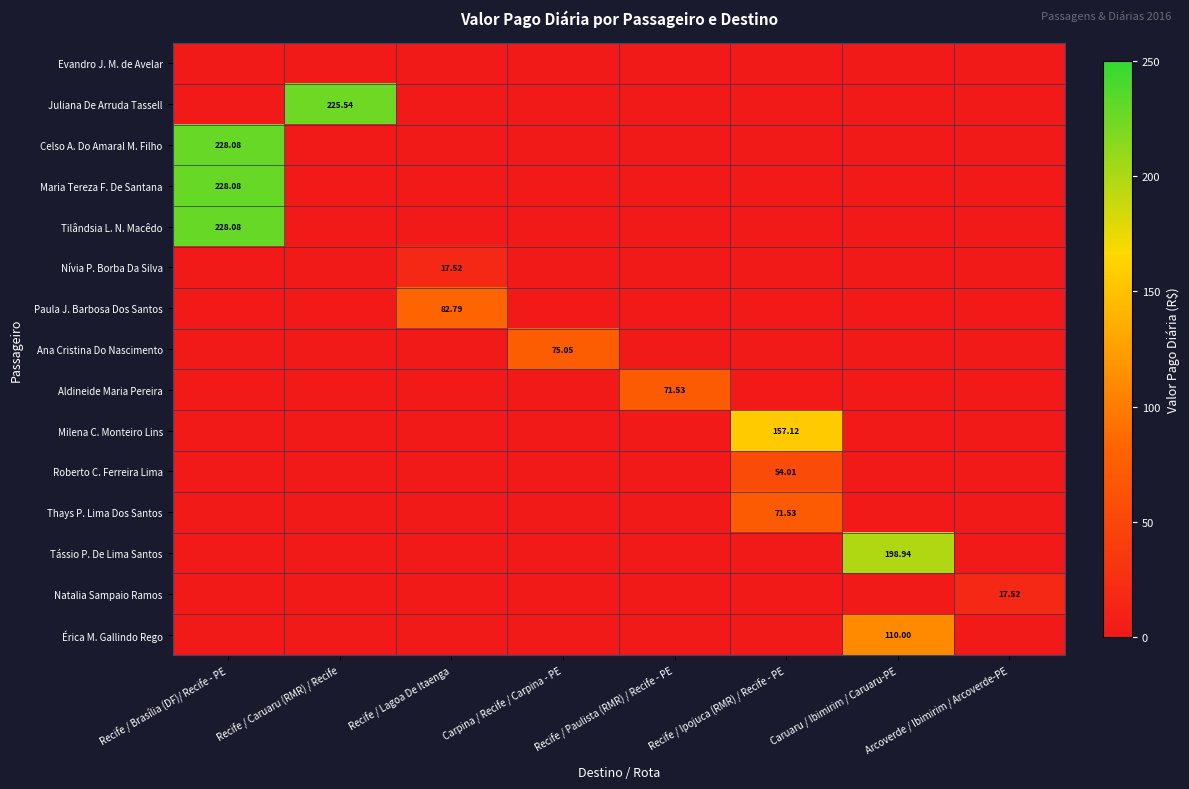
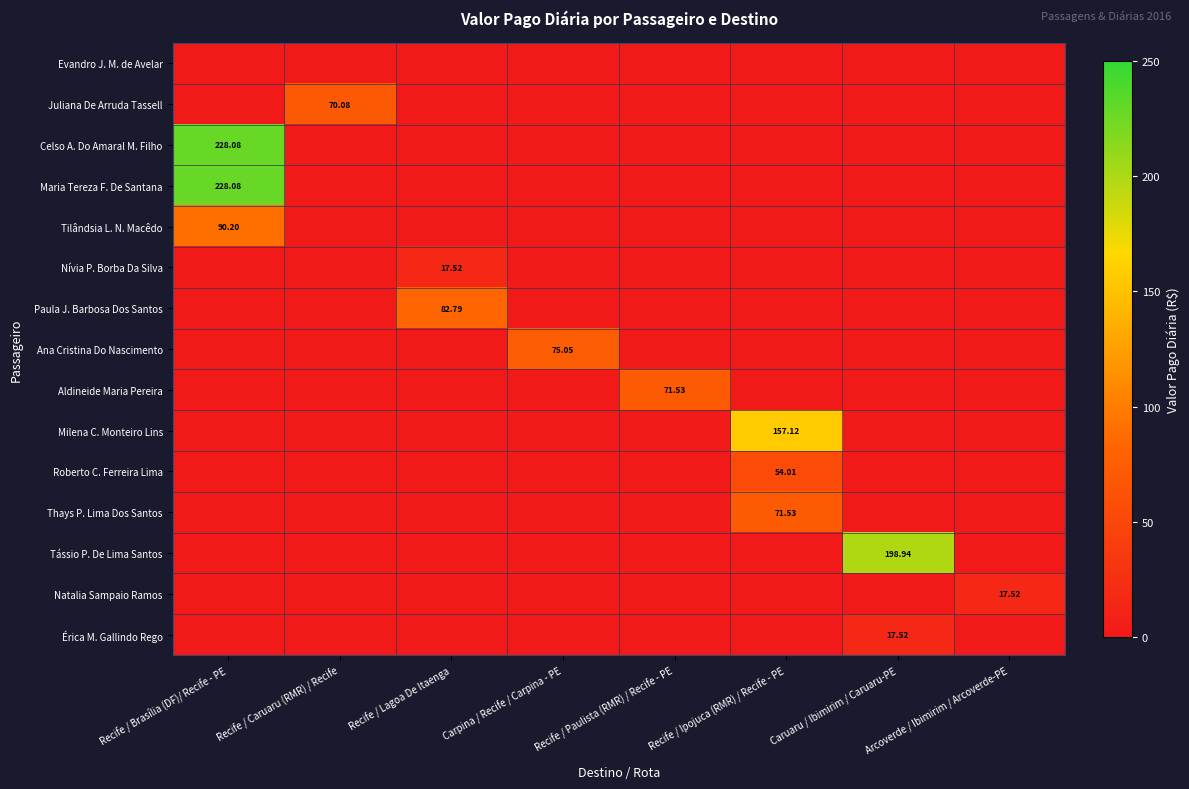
  {
    "Juliana De Arruda Tassell": {
-     "Recife / Caruaru (RMR) / Recife": 225.54
+     "Recife / Caruaru (RMR) / Recife": 70.08
    },
    "Celso A. Do Amaral M. Filho": {
      "Recife / Brasília (DF)/ Recife - PE": 228.08
    },
    "Maria Tereza F. De Santana": {
      "Recife / Brasília (DF)/ Recife - PE": 228.08
    },
    "Tilândsia L. N. Macêdo": {
-     "Recife / Brasília (DF)/ Recife - PE": 228.08
+     "Recife / Brasília (DF)/ Recife - PE": 90.20
    },
    "Nívia P. Borba Da Silva": {
      "Recife / Lagoa De Itaenga": 17.52
    },
    "Paula J. Barbosa Dos Santos": {
      "Recife / Lagoa De Itaenga": 82.79
    },
    "Ana Cristina Do Nascimento": {
      "Carpina / Recife / Carpina - PE": 75.05
    },
    "Aldineide Maria Pereira": {
      "Recife / Paulista (RMR) / Recife - PE": 71.53
    },
    "Milena C. Monteiro Lins": {
      "Recife / Ipojuca (RMR) / Recife - PE": 157.12
    },
    "Roberto C. Ferreira Lima": {
      "Recife / Ipojuca (RMR) / Recife - PE": 54.01
    },
    "Thays P. Lima Dos Santos": {
      "Recife / Ipojuca (RMR) / Recife - PE": 71.53
    },
    "Tássio P. De Lima Santos": {
      "Caruaru / Ibimirim / Caruaru-PE": 198.94
    },
    "Natalia Sampaio Ramos": {
      "Arcoverde / Ibimirim / Arcoverde-PE": 17.52
    },
    "Érica M. Gallindo Rego": {
-     "Caruaru / Ibimirim / Caruaru-PE": 110.00
+     "Caruaru / Ibimirim / Caruaru-PE": 17.52
    }
  }
